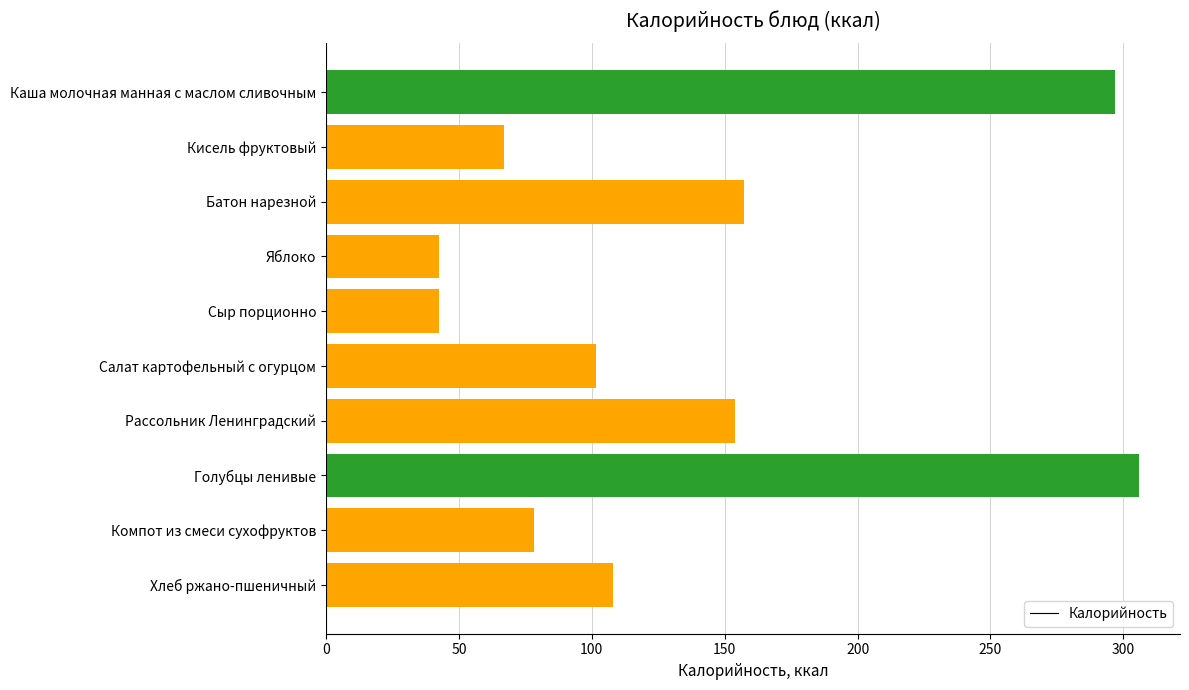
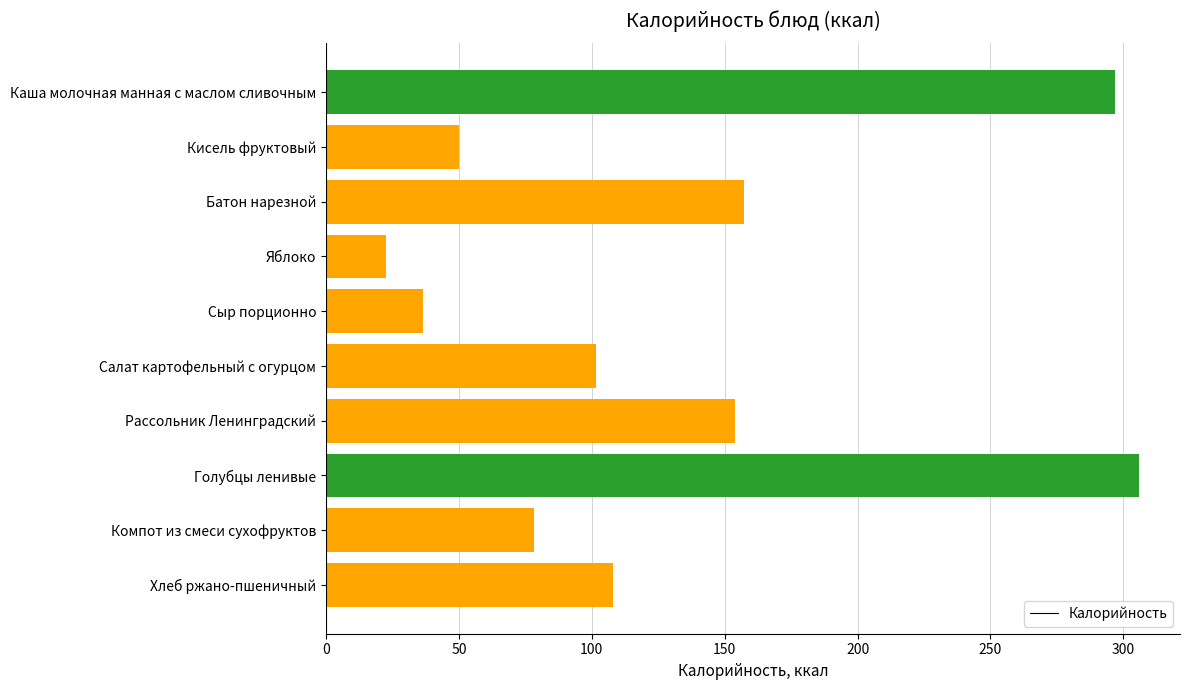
  {
    "Каша молочная манная с маслом сливочным": 297,
-   "Кисель фруктовый": 67,
+   "Кисель фруктовый": 50,
    "Батон нарезной": 157,
-   "Яблоко": 43,
-   "Сыр порционно": 43,
+   "Яблоко": 22,
+   "Сыр порционно": 36,
    "Салат картофельный с огурцом": 102,
    "Рассольник Ленинградский": 154,
    "Голубцы ленивые": 306,
    "Компот из смеси сухофруктов": 78,
    "Хлеб ржано-пшеничный": 108
  }
